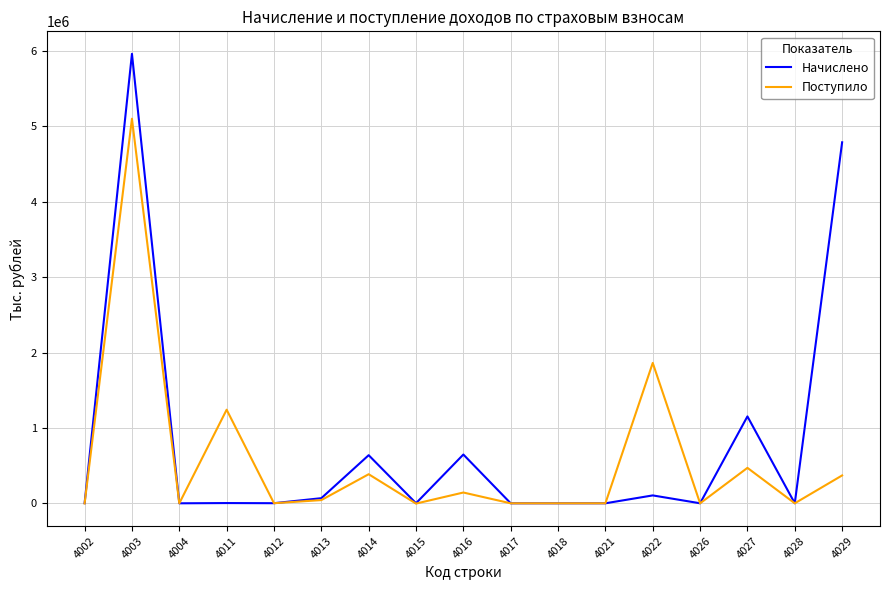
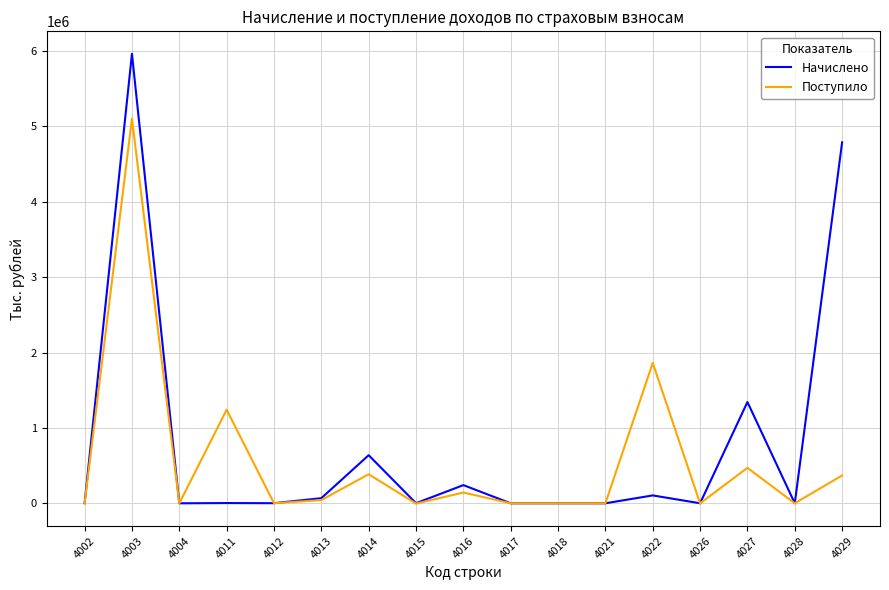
  {
    "Начислено": {
      "4003": 6000000,
      "4011": 0,
      "4014": 600000,
-     "4016": 600000,
+     "4016": 200000,
      "4022": 100000,
-     "4027": 1200000,
+     "4027": 1300000,
      "4029": 4800000
    },
    "Поступило": {
      "4003": 5100000,
      "4011": 1200000,
      "4014": 400000,
      "4016": 100000,
      "4022": 1900000,
      "4027": 500000,
      "4029": 400000
    }
  }
